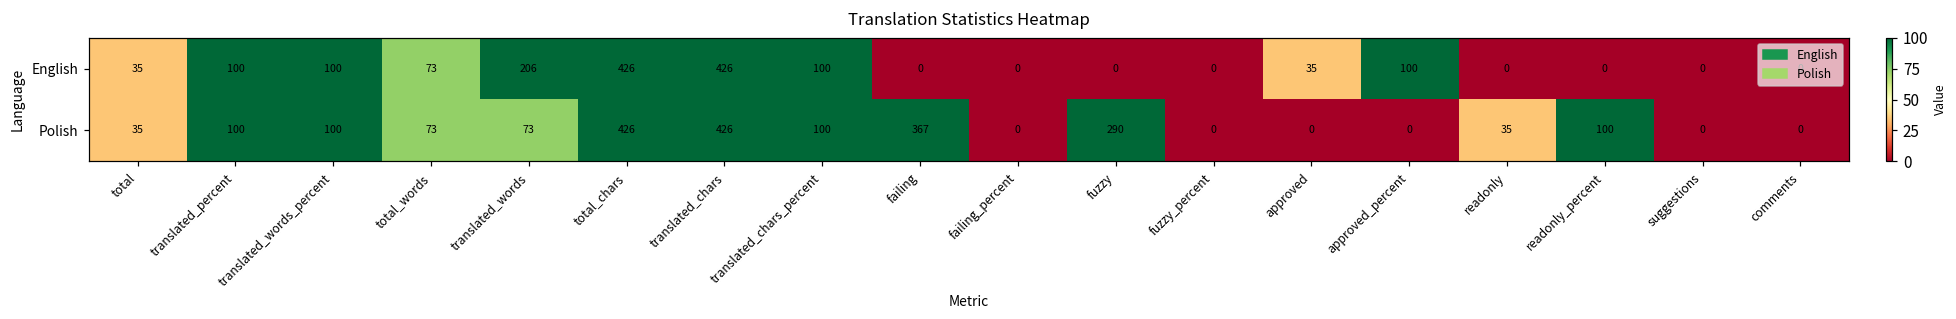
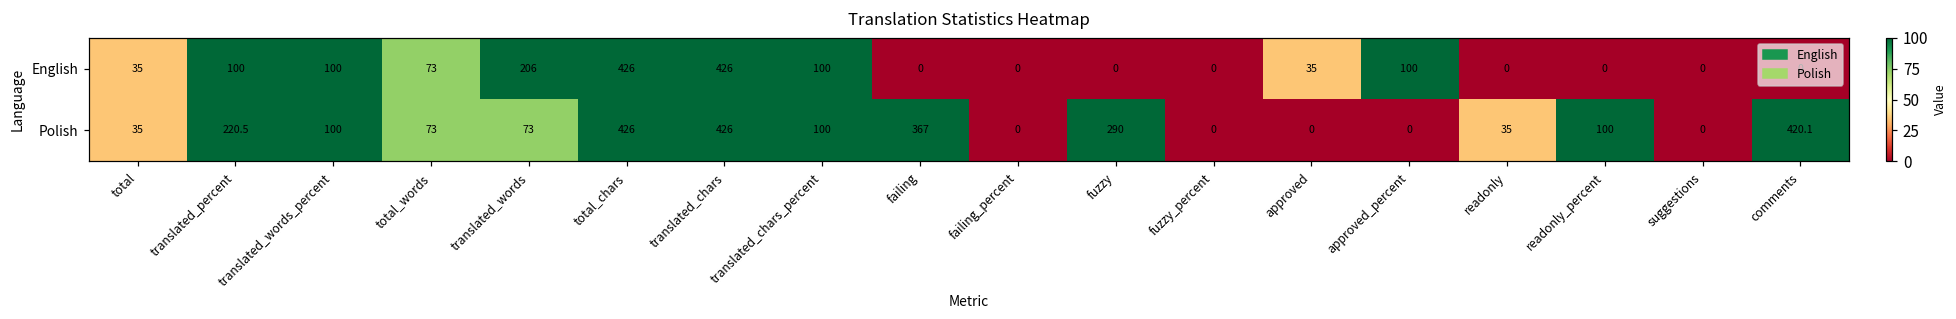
  {
    "English": {
      "total": 35,
      "translated_percent": 100,
      "translated_words_percent": 100,
      "total_words": 73,
      "translated_words": 206,
      "total_chars": 426,
      "translated_chars": 426,
      "translated_chars_percent": 100,
      "failing": 0,
      "failing_percent": 0,
      "fuzzy": 0,
      "fuzzy_percent": 0,
      "approved": 35,
      "approved_percent": 100,
      "readonly": 0,
      "readonly_percent": 0,
      "suggestions": 0
    },
    "Polish": {
      "total": 35,
-     "translated_percent": 100,
+     "translated_percent": 220.5,
      "translated_words_percent": 100,
      "total_words": 73,
      "translated_words": 73,
      "total_chars": 426,
      "translated_chars": 426,
      "translated_chars_percent": 100,
      "failing": 367,
      "failing_percent": 0,
      "fuzzy": 290,
      "fuzzy_percent": 0,
      "approved": 0,
      "approved_percent": 0,
      "readonly": 35,
      "readonly_percent": 100,
      "suggestions": 0,
-     "comments": 0
+     "comments": 420.1
    }
  }
